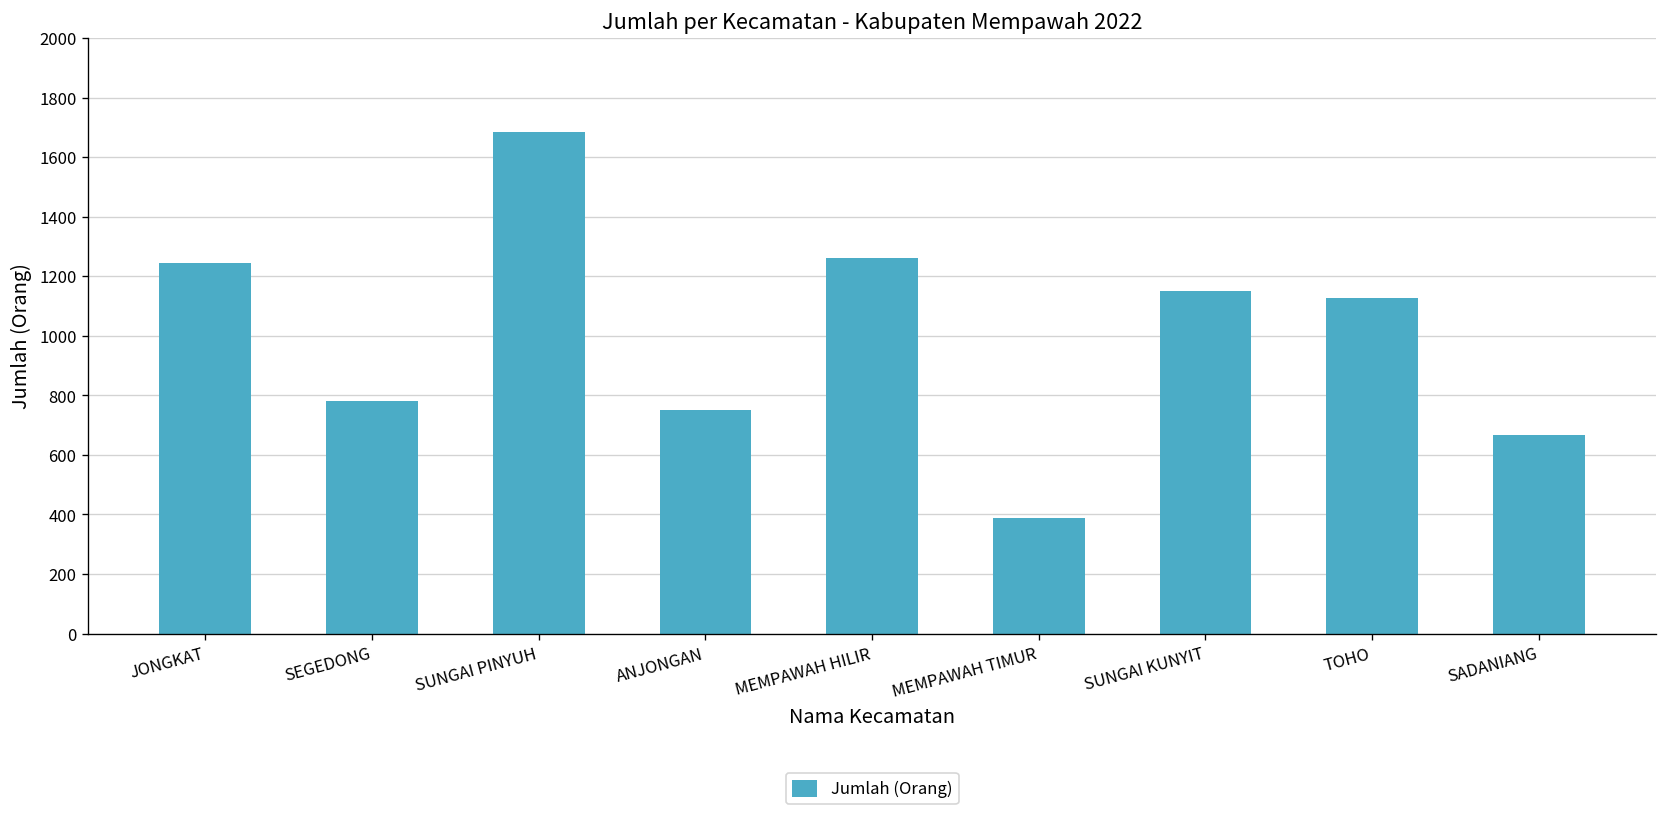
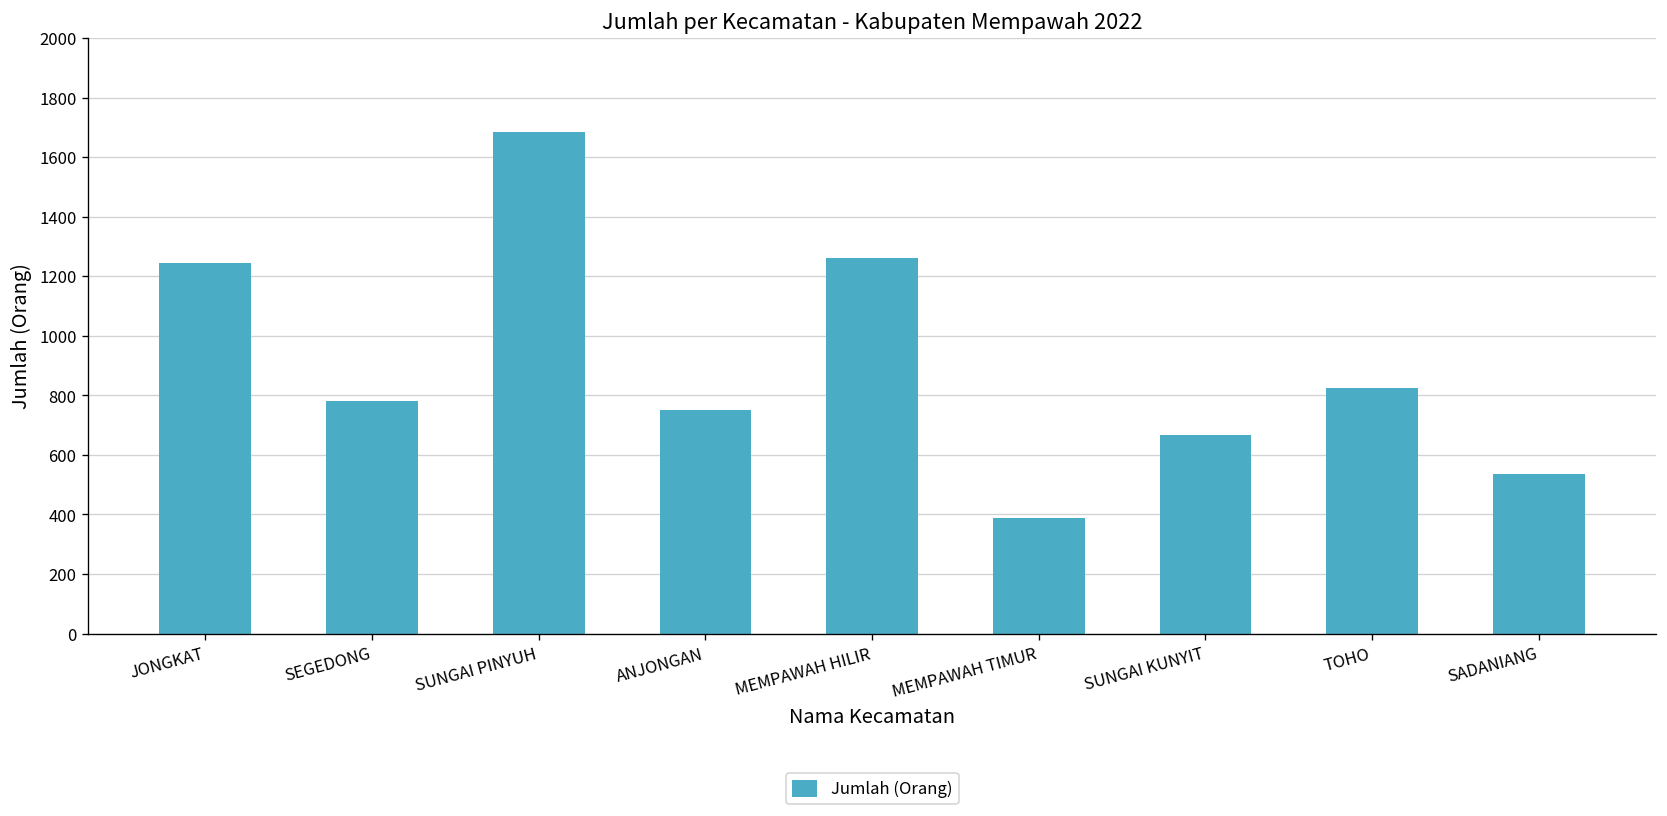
  {
    "JONGKAT": 1240,
    "SEGEDONG": 780,
    "SUNGAI PINYUH": 1680,
    "ANJONGAN": 750,
    "MEMPAWAH HILIR": 1260,
    "MEMPAWAH TIMUR": 390,
-   "SUNGAI KUNYIT": 1150,
-   "TOHO": 1130,
-   "SADANIANG": 670
+   "SUNGAI KUNYIT": 670,
+   "TOHO": 830,
+   "SADANIANG": 540
  }
